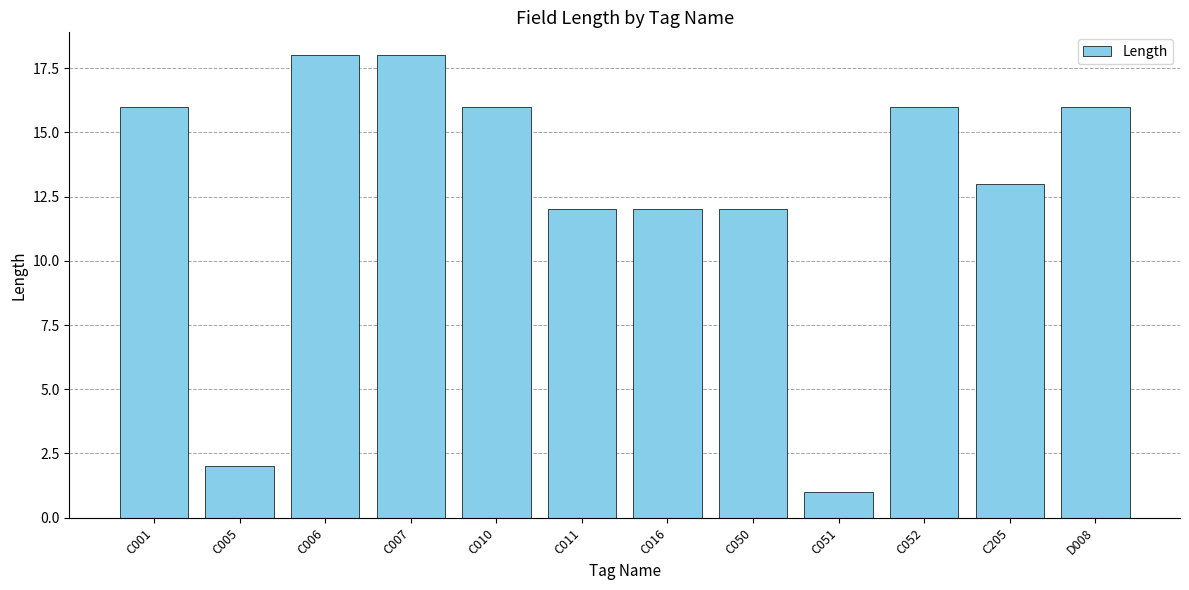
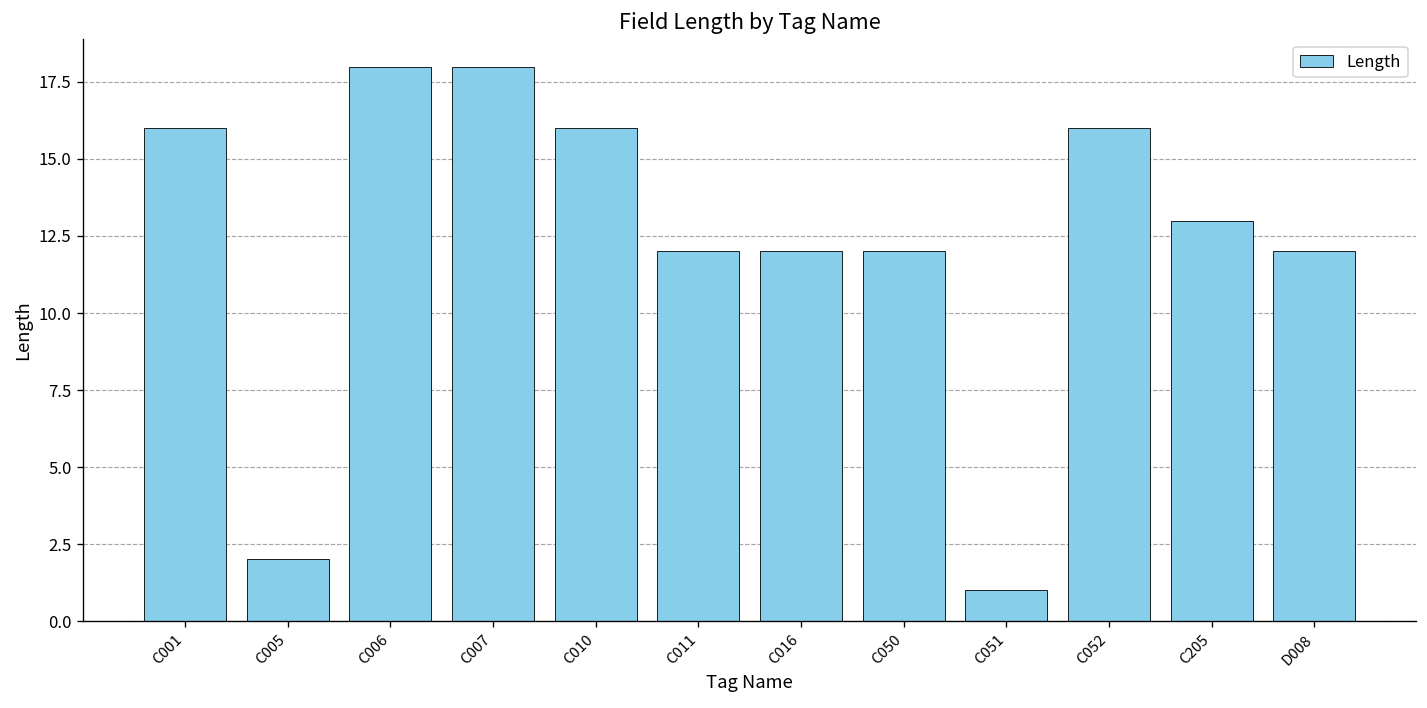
  {
    "C001": 16,
    "C005": 2,
    "C006": 18,
    "C007": 18,
    "C010": 16,
    "C011": 12,
    "C016": 12,
    "C050": 12,
    "C051": 1,
    "C052": 16,
    "C205": 13,
-   "D008": 16
+   "D008": 12
  }
